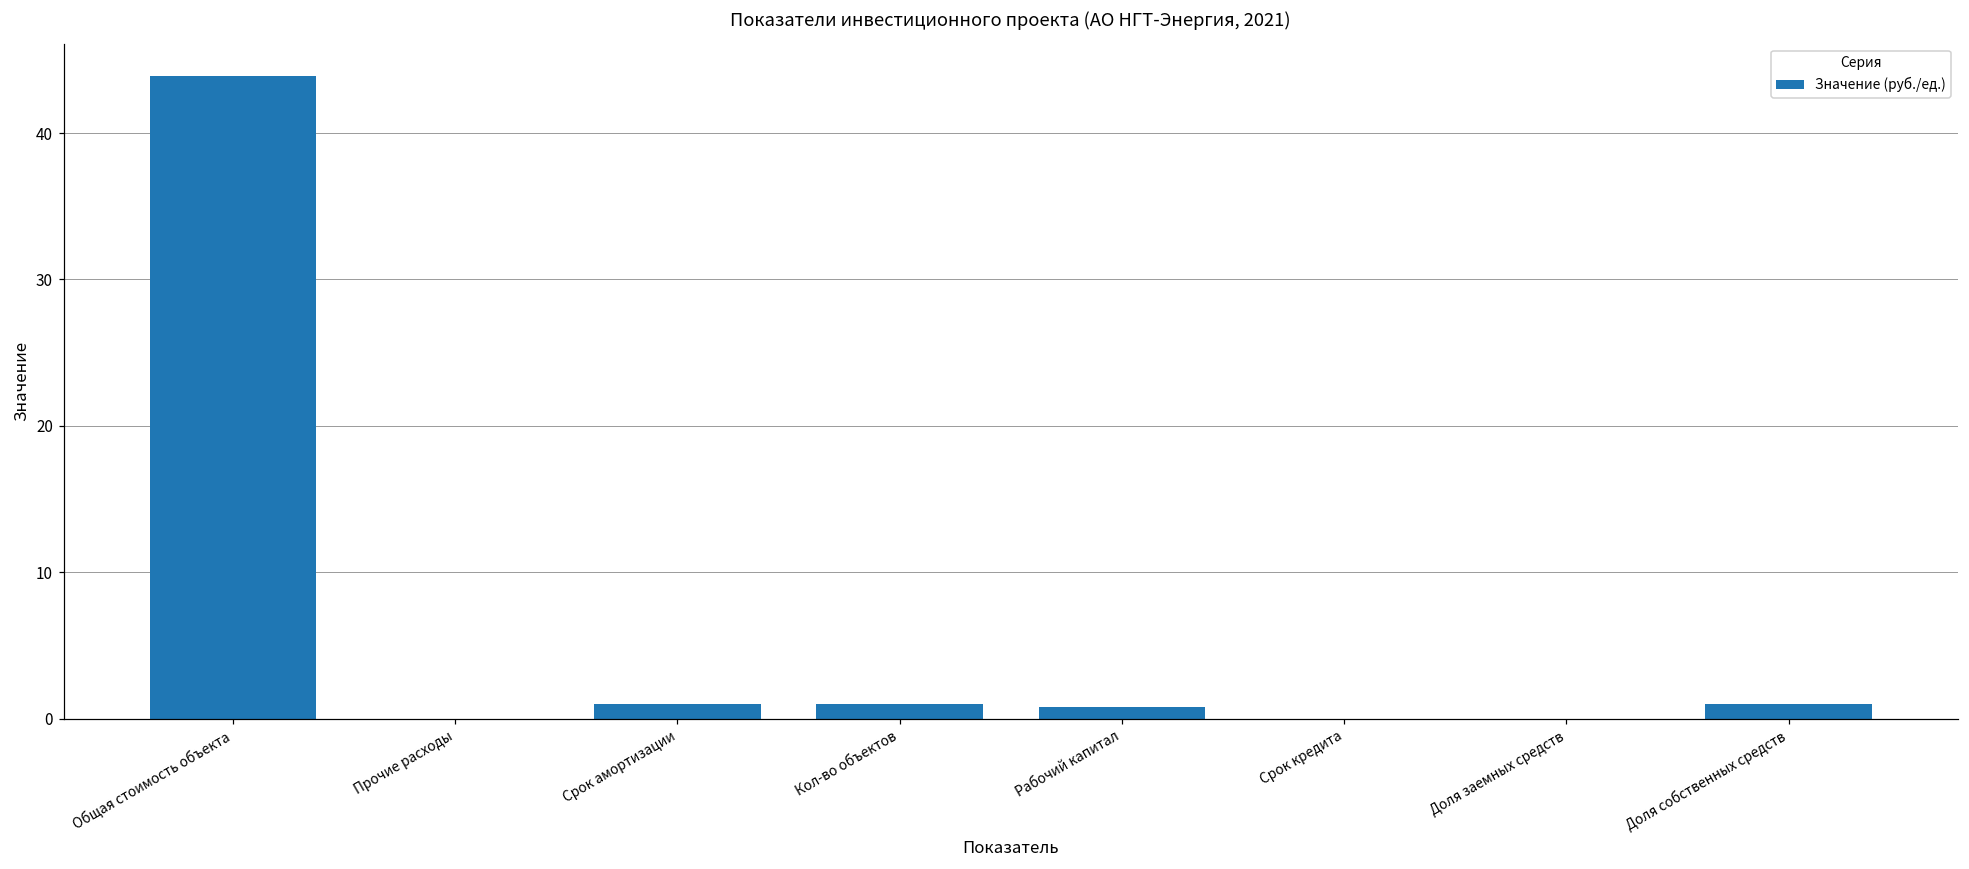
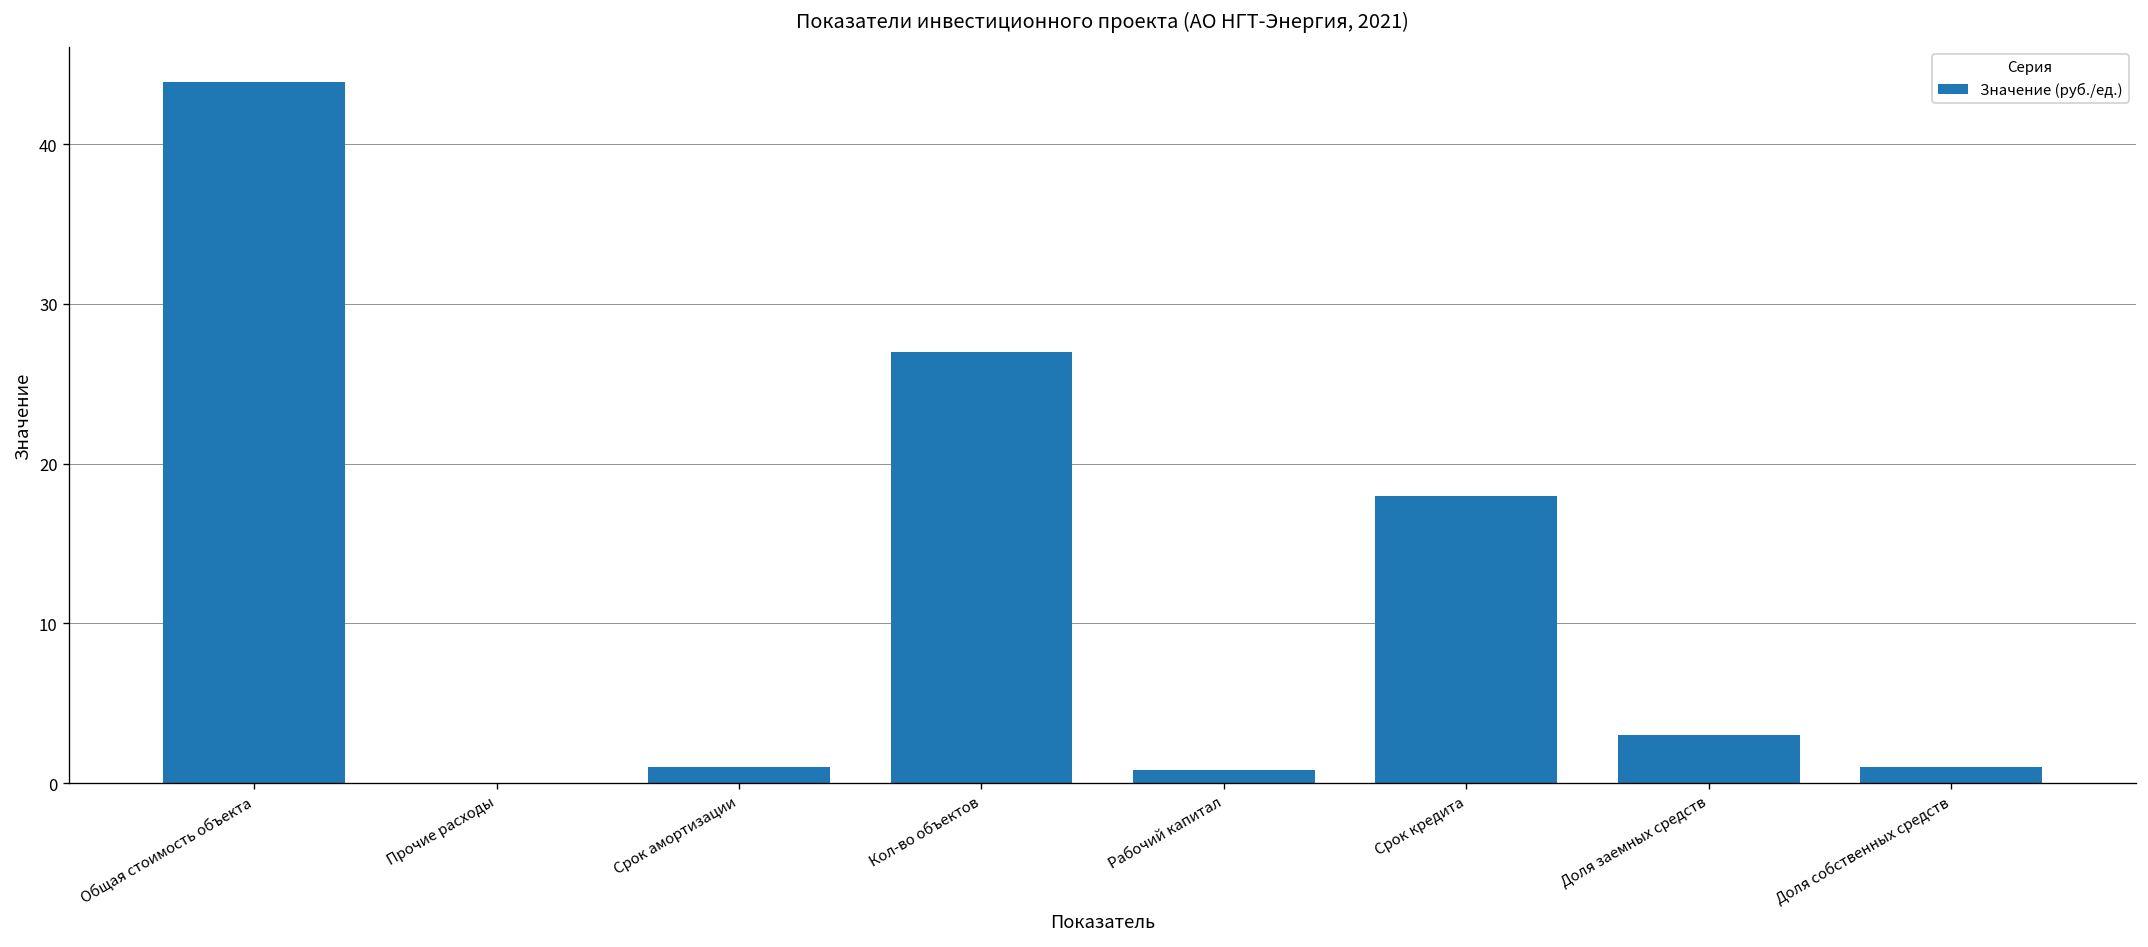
  {
    "Общая стоимость объекта": 44,
    "Прочие расходы": 0,
    "Срок амортизации": 1,
-   "Кол-во объектов": 1,
+   "Кол-во объектов": 27,
    "Рабочий капитал": 0.8,
-   "Срок кредита": 0,
-   "Доля заемных средств": 0,
+   "Срок кредита": 18,
+   "Доля заемных средств": 3,
    "Доля собственных средств": 1
  }
